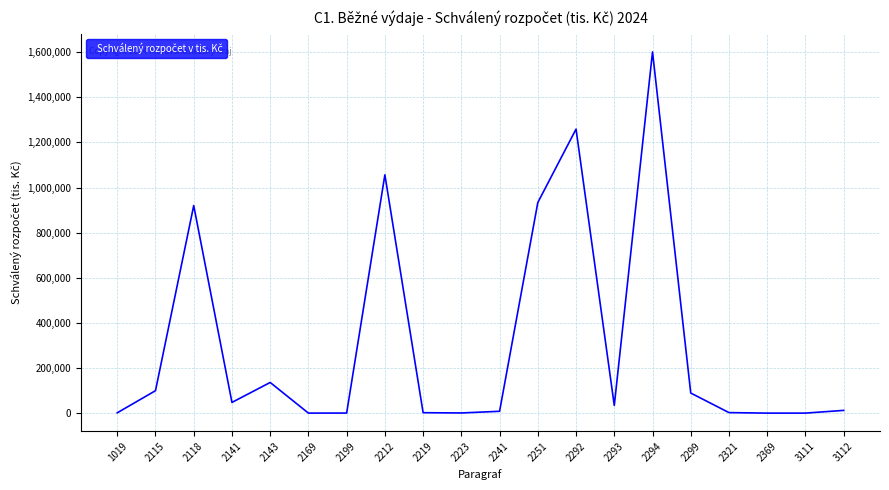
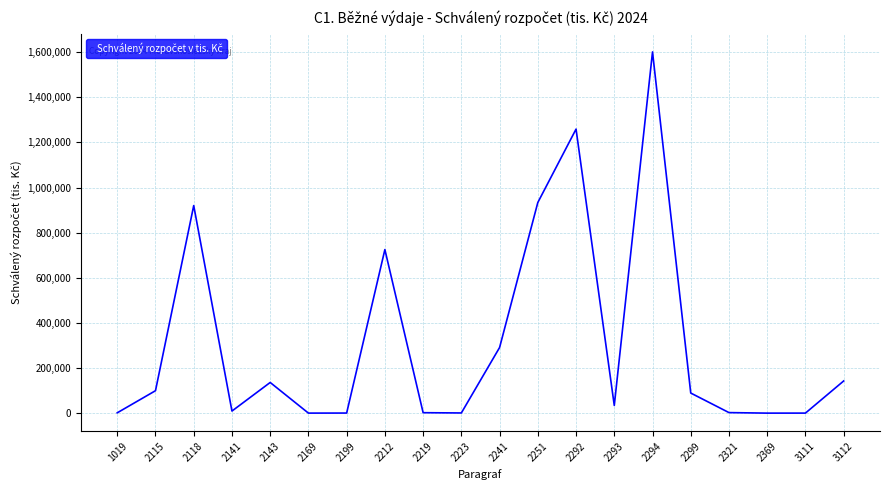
  {
    "1019": "0",
    "2115": "100,000",
    "2118": "920,000",
-   "2141": "50,000",
+   "2141": "10,000",
    "2143": "140,000",
    "2169": "0",
    "2199": "0",
-   "2212": "1,060,000",
+   "2212": "730,000",
    "2219": "0",
    "2223": "0",
-   "2241": "10,000",
+   "2241": "290,000",
    "2251": "930,000",
    "2292": "1,260,000",
    "2293": "30,000",
    "2294": "1,600,000",
    "2299": "90,000",
    "2321": "0",
    "2369": "0",
    "3111": "0",
-   "3112": "10,000"
+   "3112": "140,000"
  }
